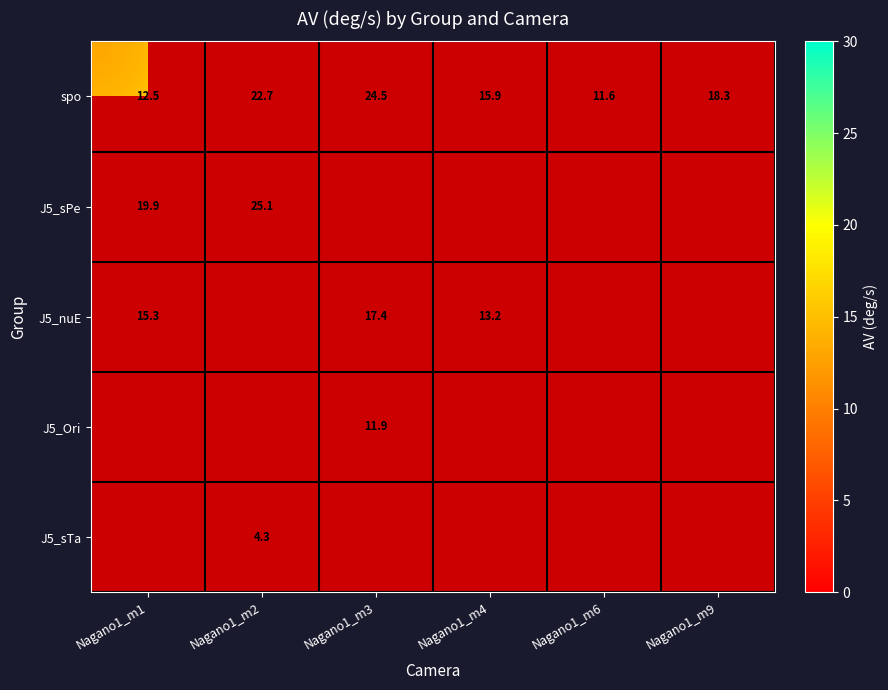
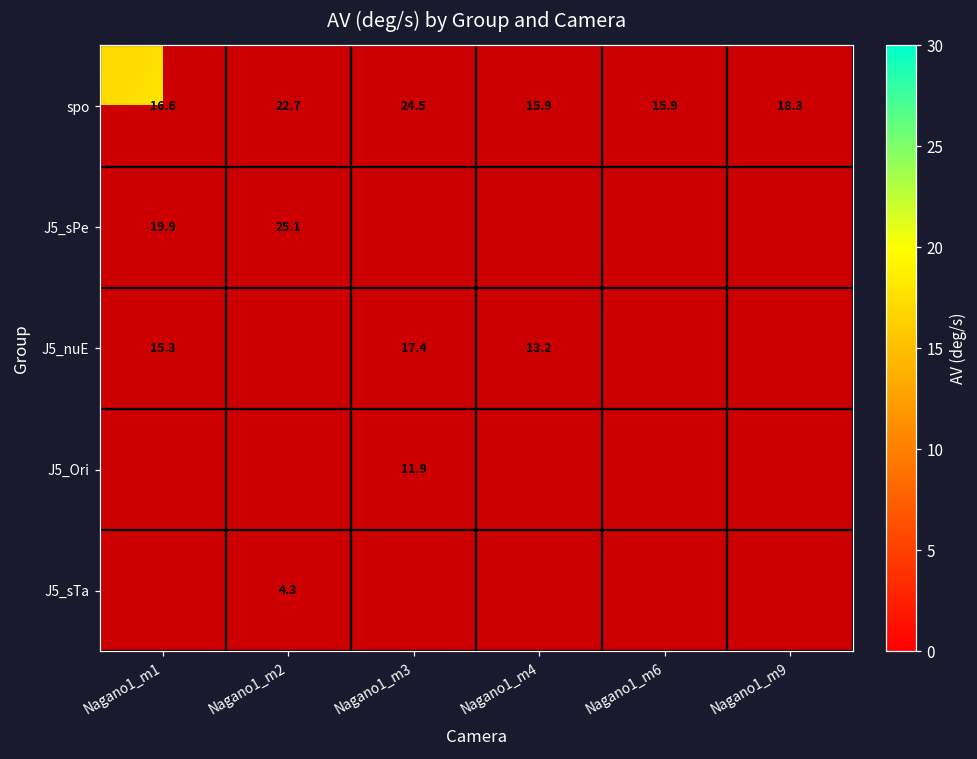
  {
    "spo": {
-     "Nagano1_m1": 12.5,
+     "Nagano1_m1": 16.6,
      "Nagano1_m2": 22.7,
      "Nagano1_m3": 24.5,
      "Nagano1_m4": 15.9,
-     "Nagano1_m6": 11.6,
+     "Nagano1_m6": 15.9,
      "Nagano1_m9": 18.3
    },
    "J5_sPe": {
      "Nagano1_m1": 19.9,
      "Nagano1_m2": 25.1
    },
    "J5_nuE": {
      "Nagano1_m1": 15.3,
      "Nagano1_m3": 17.4,
      "Nagano1_m4": 13.2
    },
    "J5_Ori": {
      "Nagano1_m3": 11.9
    },
    "J5_sTa": {
      "Nagano1_m2": 4.3
    }
  }
